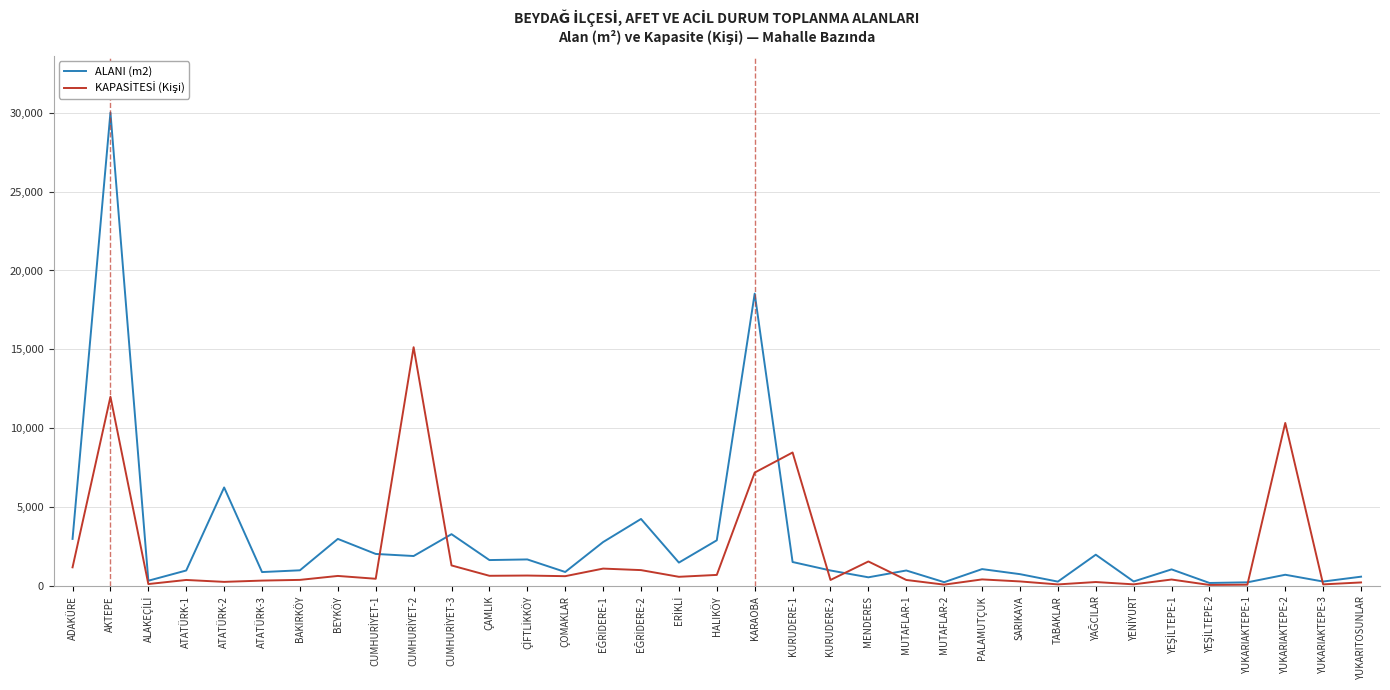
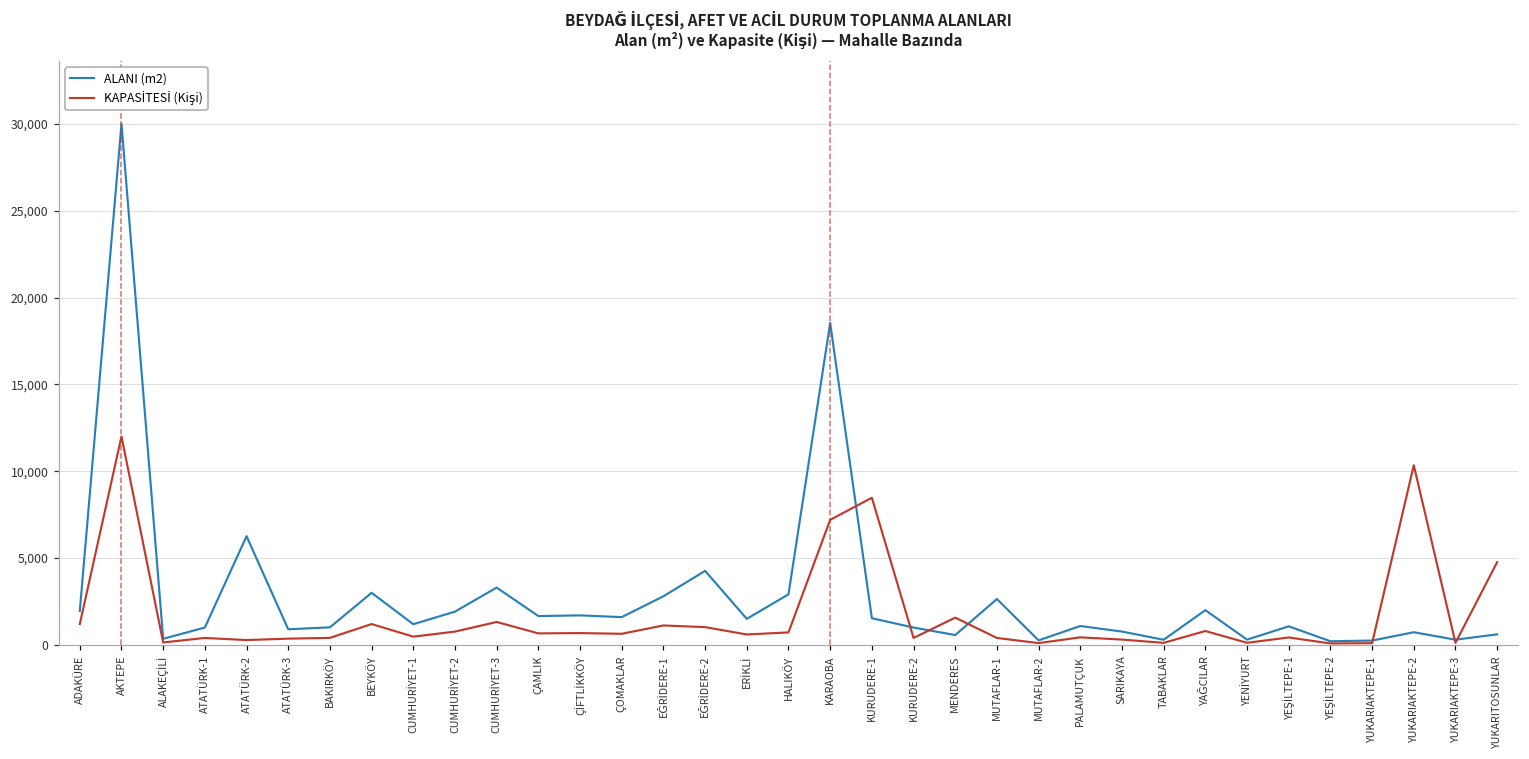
  {
    "ALANI (m2)": {
-     "ADAKÜRE": "3,000",
+     "ADAKÜRE": "2,000",
      "AKTEPE": "30,000",
      "ALAKEÇİLİ": "400",
      "ATATÜRK-1": "1,000",
      "ATATÜRK-2": "6,300",
      "ATATÜRK-3": "900",
      "BAKIRKÖY": "1,000",
      "BEYKÖY": "3,000",
-     "CUMHURİYET-1": "2,000",
+     "CUMHURİYET-1": "1,200",
      "CUMHURİYET-2": "1,900",
      "CUMHURİYET-3": "3,300",
      "ÇAMLIK": "1,700",
      "ÇİFTLİKKÖY": "1,700",
-     "ÇOMAKLAR": "900",
+     "ÇOMAKLAR": "1,600",
      "EĞRİDERE-1": "2,800",
      "EĞRİDERE-2": "4,300",
      "ERİKLİ": "1,500",
      "HALIKÖY": "2,900",
      "KARAOBA": "18,500",
      "KURUDERE-1": "1,500",
      "KURUDERE-2": "1,000",
      "MENDERES": "600",
-     "MUTAFLAR-1": "1,000",
+     "MUTAFLAR-1": "2,600",
      "PALAMUTÇUK": "1,100",
      "SARIKAYA": "800",
      "TABAKLAR": "300",
      "YAĞCILAR": "2,000",
      "YENİYURT": "300",
      "YEŞİLTEPE-1": "1,100",
      "YUKARIAKTEPE-2": "700",
      "YUKARIAKTEPE-3": "300",
      "YUKARITOSUNLAR": "600"
    },
    "KAPASİTESİ (Kişi)": {
      "ADAKÜRE": "1,200",
      "AKTEPE": "12,000",
      "ALAKEÇİLİ": "100",
      "ATATÜRK-1": "400",
      "ATATÜRK-2": "300",
      "ATATÜRK-3": "400",
      "BAKIRKÖY": "400",
-     "BEYKÖY": "700",
+     "BEYKÖY": "1,200",
      "CUMHURİYET-1": "500",
-     "CUMHURİYET-2": "15,100",
+     "CUMHURİYET-2": "800",
      "CUMHURİYET-3": "1,300",
      "ÇAMLIK": "700",
      "ÇİFTLİKKÖY": "700",
      "ÇOMAKLAR": "600",
      "EĞRİDERE-1": "1,100",
      "EĞRİDERE-2": "1,000",
      "ERİKLİ": "600",
      "HALIKÖY": "700",
      "KARAOBA": "7,200",
      "KURUDERE-1": "8,500",
      "KURUDERE-2": "400",
      "MENDERES": "1,600",
      "MUTAFLAR-1": "400",
      "PALAMUTÇUK": "400",
      "SARIKAYA": "300",
      "TABAKLAR": "100",
-     "YAĞCILAR": "300",
+     "YAĞCILAR": "800",
      "YENİYURT": "100",
      "YEŞİLTEPE-1": "400",
      "YUKARIAKTEPE-2": "10,300",
      "YUKARIAKTEPE-3": "100",
-     "YUKARITOSUNLAR": "200"
+     "YUKARITOSUNLAR": "4,800"
    }
  }
